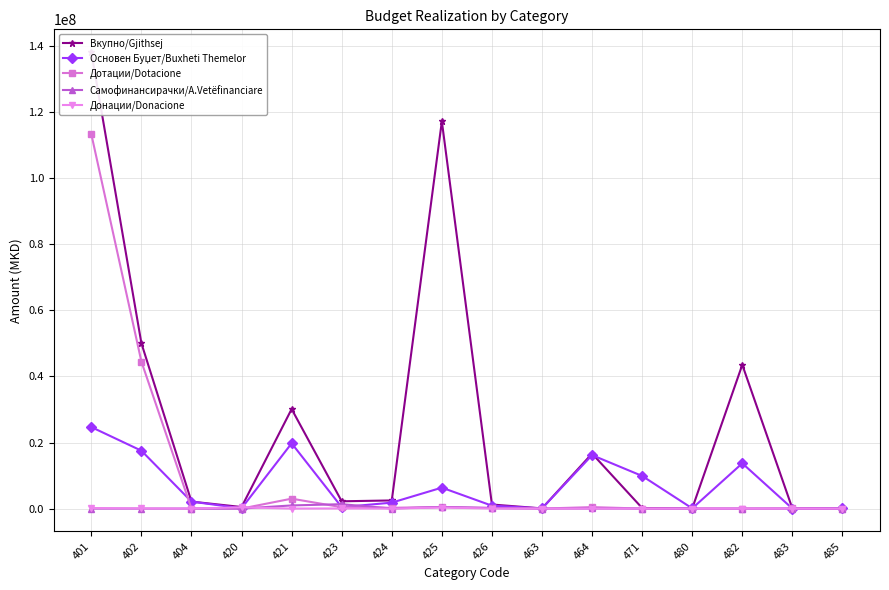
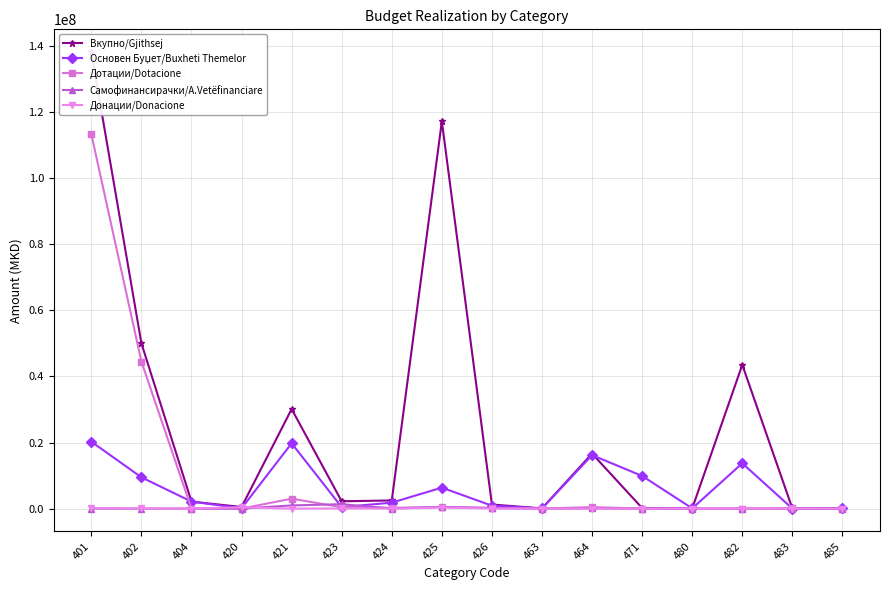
  {
    "Вкупно/Gjithsej": {
      "402": 50000000,
      "421": 30000000,
      "423": 2000000,
      "425": 117000000,
      "482": 44000000
    },
    "Основен Буџет/Buxheti Themelor": {
-     "401": 25000000,
-     "402": 18000000,
+     "401": 20000000,
+     "402": 9000000,
      "421": 20000000,
      "425": 6000000,
      "471": 10000000,
      "482": 14000000
    }
  }
